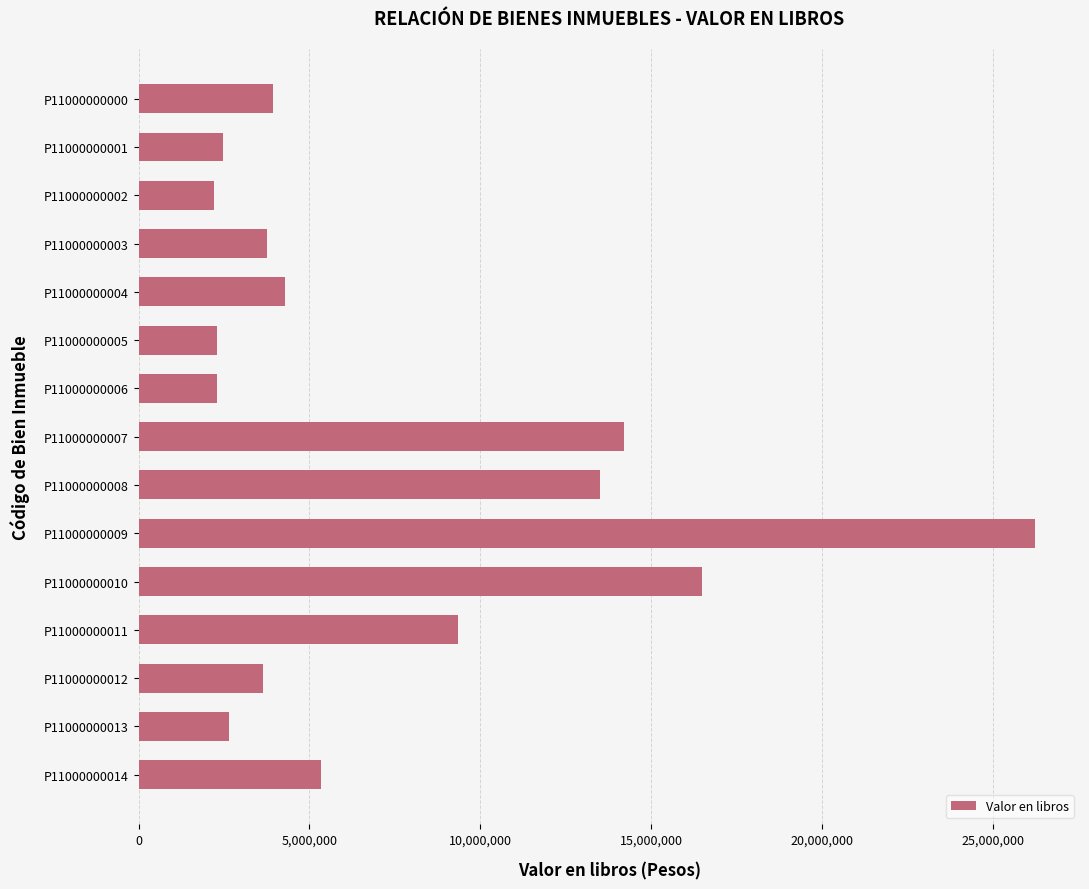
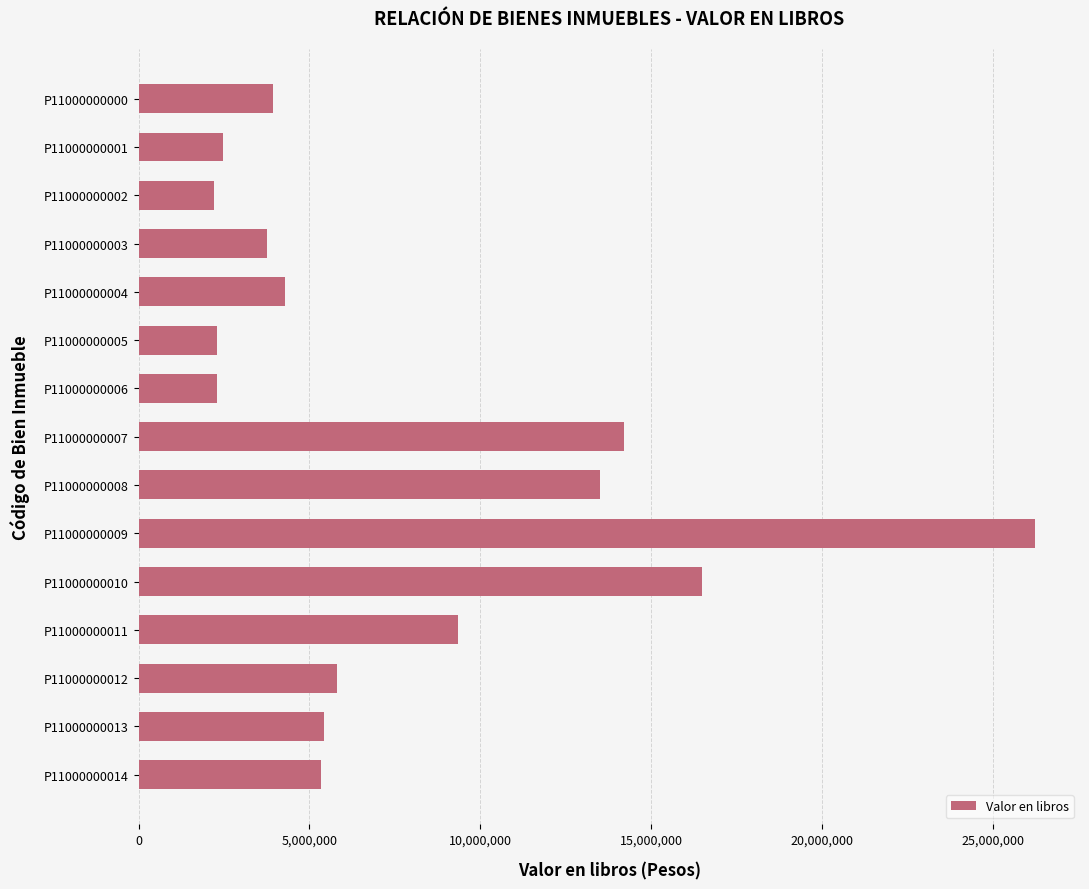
  {
    "P11000000000": "3,900,000",
    "P11000000001": "2,500,000",
    "P11000000002": "2,200,000",
    "P11000000003": "3,800,000",
    "P11000000004": "4,300,000",
    "P11000000005": "2,300,000",
    "P11000000006": "2,300,000",
    "P11000000007": "14,200,000",
    "P11000000008": "13,500,000",
    "P11000000009": "26,200,000",
    "P11000000010": "16,500,000",
    "P11000000011": "9,300,000",
-   "P11000000012": "3,600,000",
-   "P11000000013": "2,600,000",
+   "P11000000012": "5,800,000",
+   "P11000000013": "5,400,000",
    "P11000000014": "5,300,000"
  }
